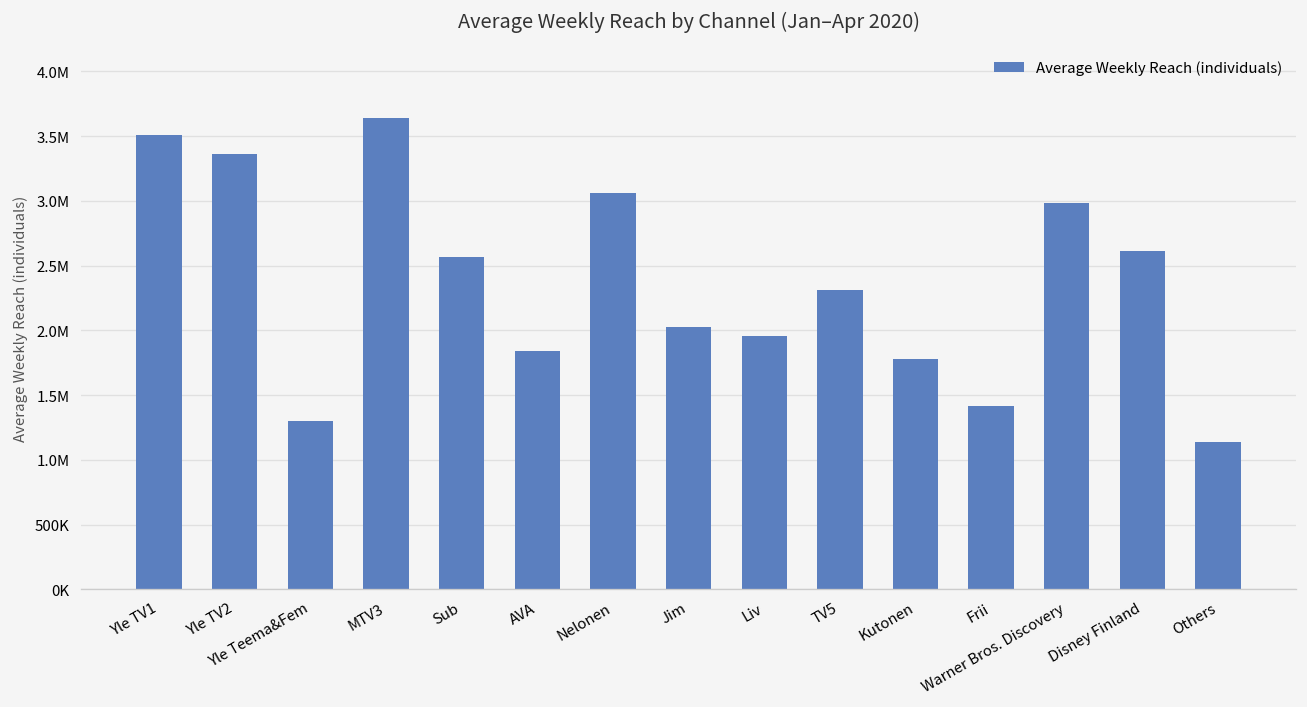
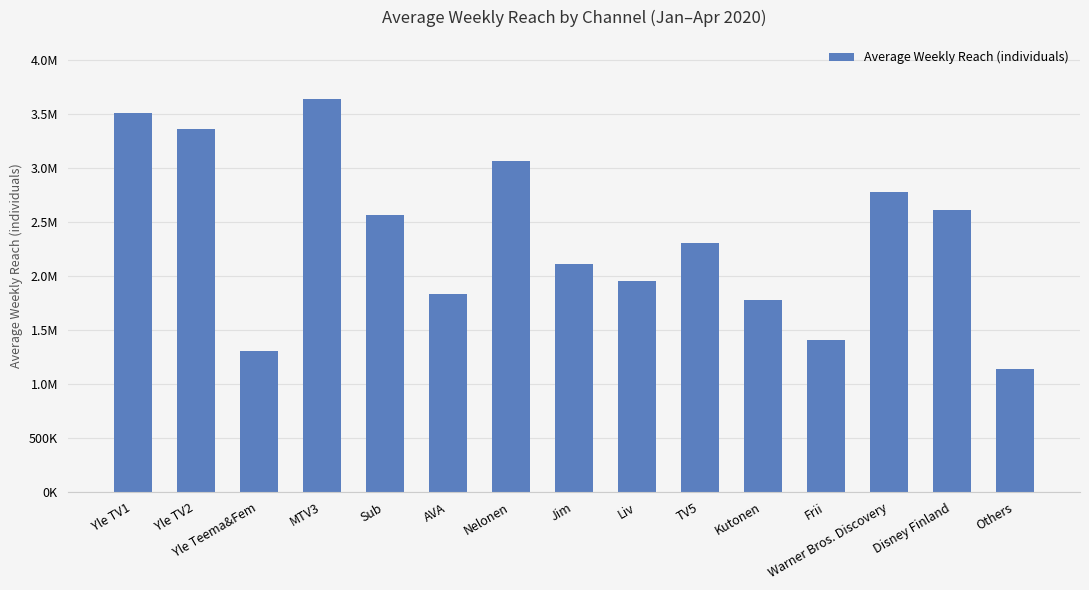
  {
    "Yle TV1": 3510000,
    "Yle TV2": 3360000,
    "Yle Teema&Fem": 1300000,
    "MTV3": 3640000,
    "Sub": 2570000,
    "AVA": 1840000,
    "Nelonen": 3060000,
-   "Jim": 2030000,
+   "Jim": 2110000,
    "Liv": 1960000,
    "TV5": 2310000,
    "Kutonen": 1780000,
    "Frii": 1410000,
-   "Warner Bros. Discovery": 2990000,
+   "Warner Bros. Discovery": 2780000,
    "Disney Finland": 2610000,
    "Others": 1140000
  }
